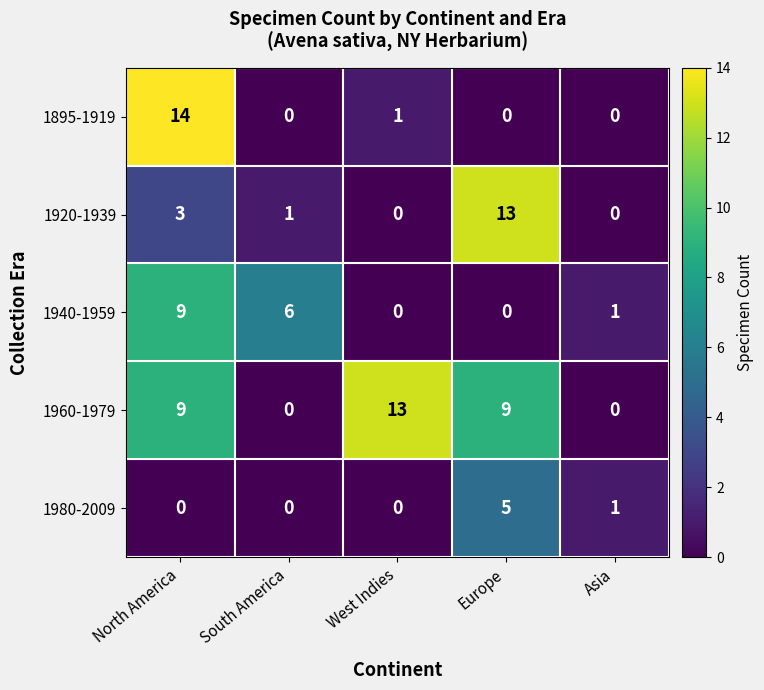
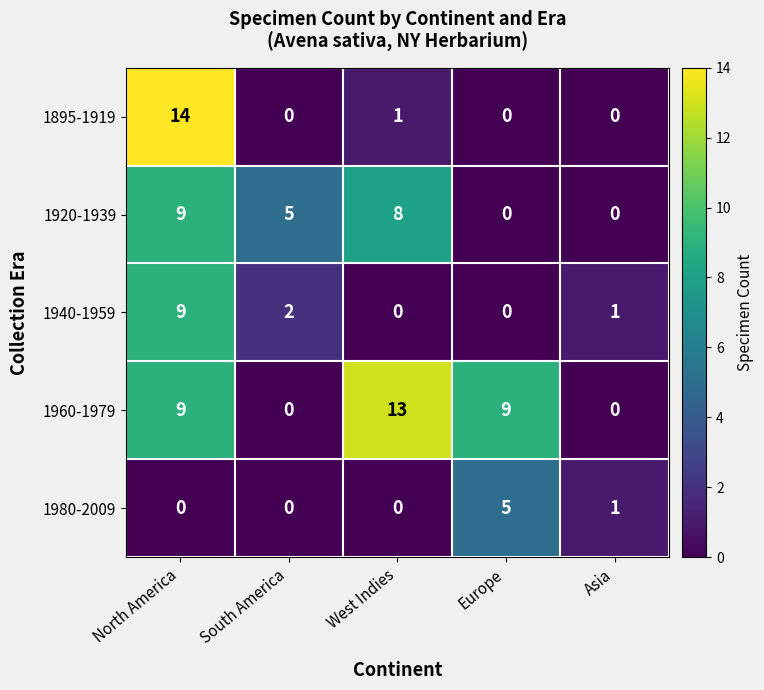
  {
    "1895-1919": {
      "North America": 14,
      "South America": 0,
      "West Indies": 1,
      "Europe": 0,
      "Asia": 0
    },
    "1920-1939": {
-     "North America": 3,
-     "South America": 1,
-     "West Indies": 0,
-     "Europe": 13,
+     "North America": 9,
+     "South America": 5,
+     "West Indies": 8,
+     "Europe": 0,
      "Asia": 0
    },
    "1940-1959": {
      "North America": 9,
-     "South America": 6,
+     "South America": 2,
      "West Indies": 0,
      "Europe": 0,
      "Asia": 1
    },
    "1960-1979": {
      "North America": 9,
      "South America": 0,
      "West Indies": 13,
      "Europe": 9,
      "Asia": 0
    },
    "1980-2009": {
      "North America": 0,
      "South America": 0,
      "West Indies": 0,
      "Europe": 5,
      "Asia": 1
    }
  }
